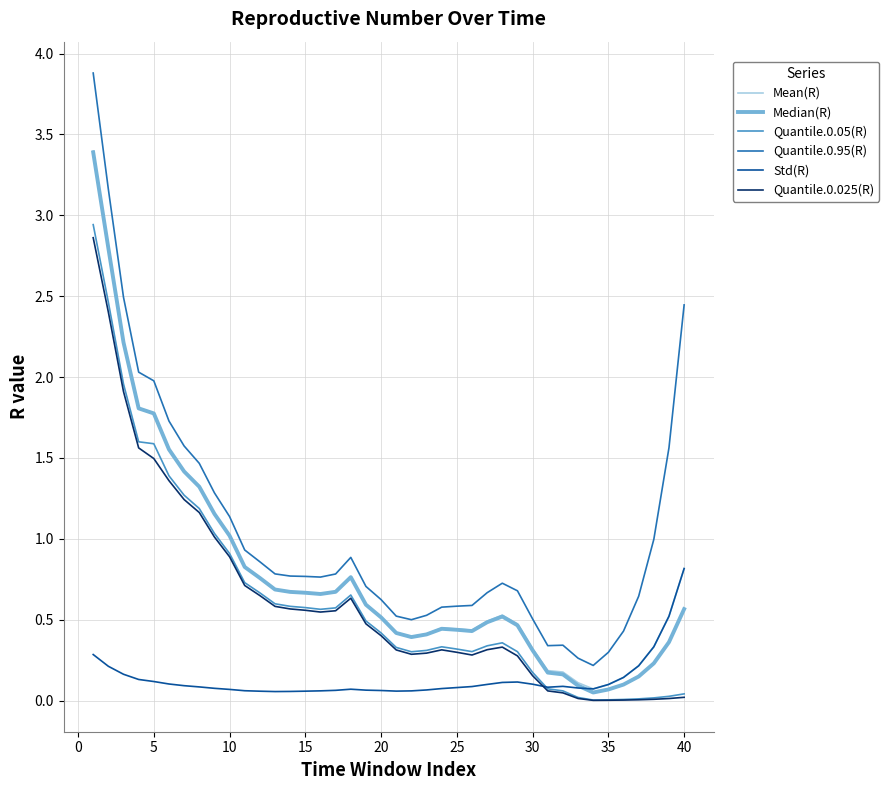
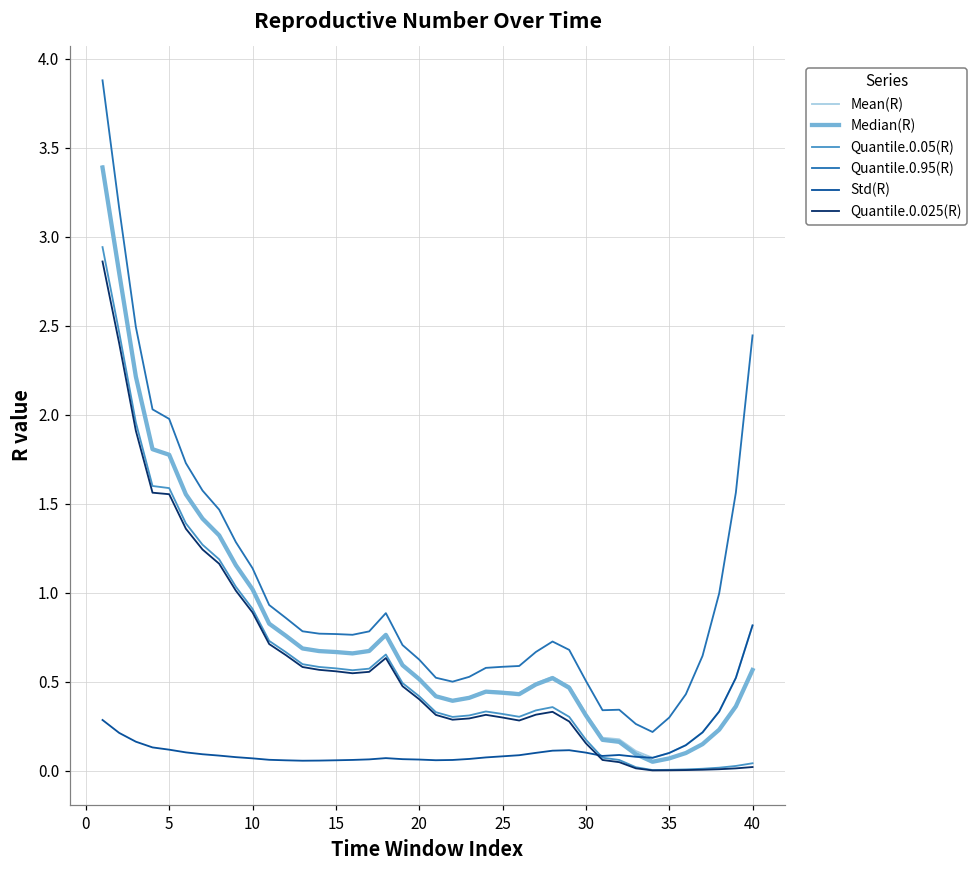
  {
    "Quantile.0.025(R)": {
-     "5": 1.50,
+     "5": 1.55,
      "10": 0.89,
      "15": 0.56,
      "20": 0.40,
      "25": 0.30,
      "30": 0.15,
      "40": 0.02
    }
  }
